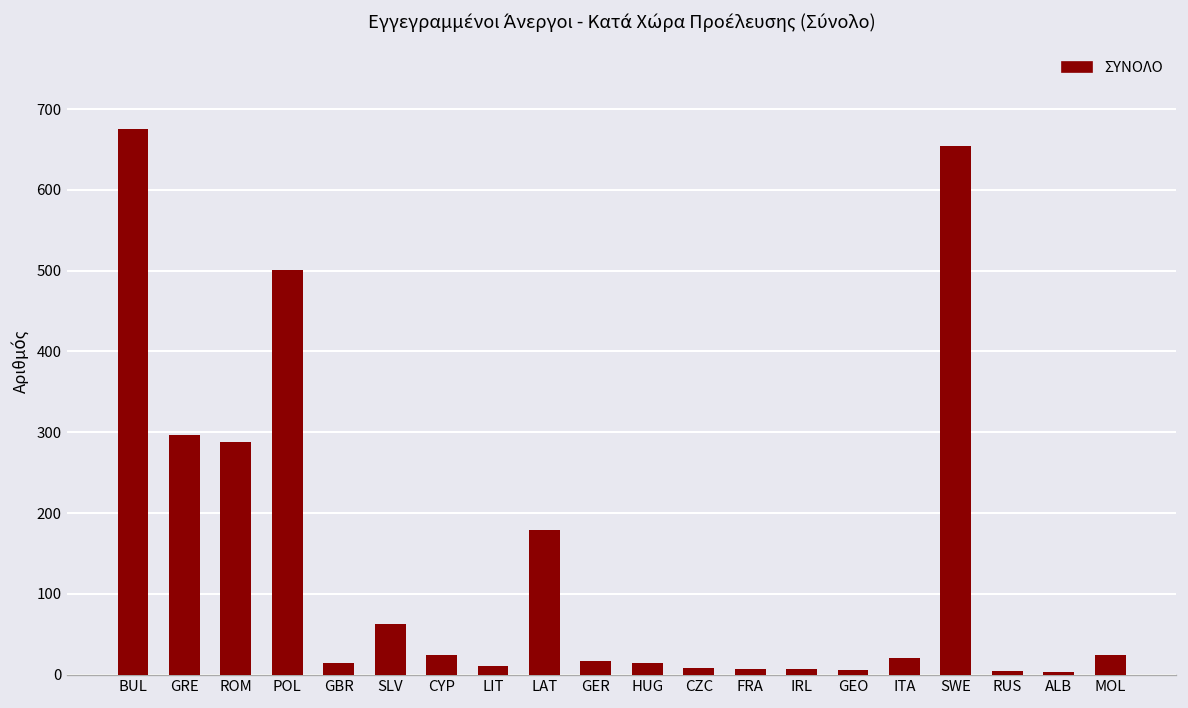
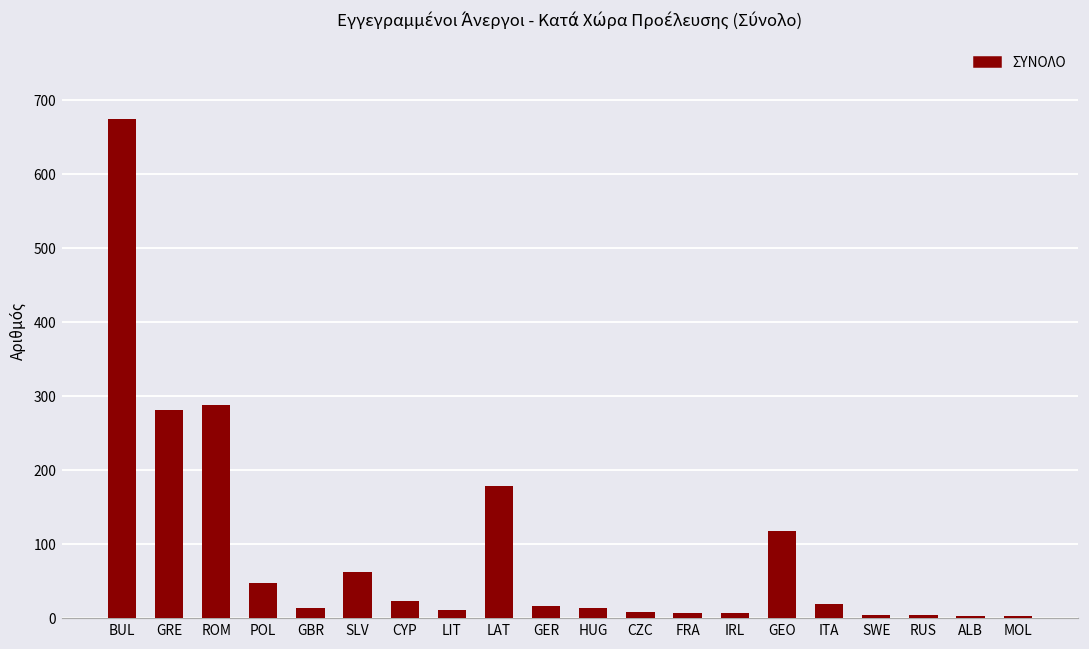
  {
    "BUL": 680,
-   "GRE": 300,
+   "GRE": 280,
    "ROM": 290,
-   "POL": 500,
+   "POL": 50,
    "GBR": 10,
    "SLV": 60,
    "CYP": 20,
    "LIT": 10,
    "LAT": 180,
    "GER": 20,
    "HUG": 10,
    "CZC": 10,
    "FRA": 10,
    "IRL": 10,
-   "GEO": 10,
+   "GEO": 120,
    "ITA": 20,
-   "SWE": 650,
+   "SWE": 10,
    "RUS": 0,
-   "MOL": 20
+   "MOL": 0
  }
